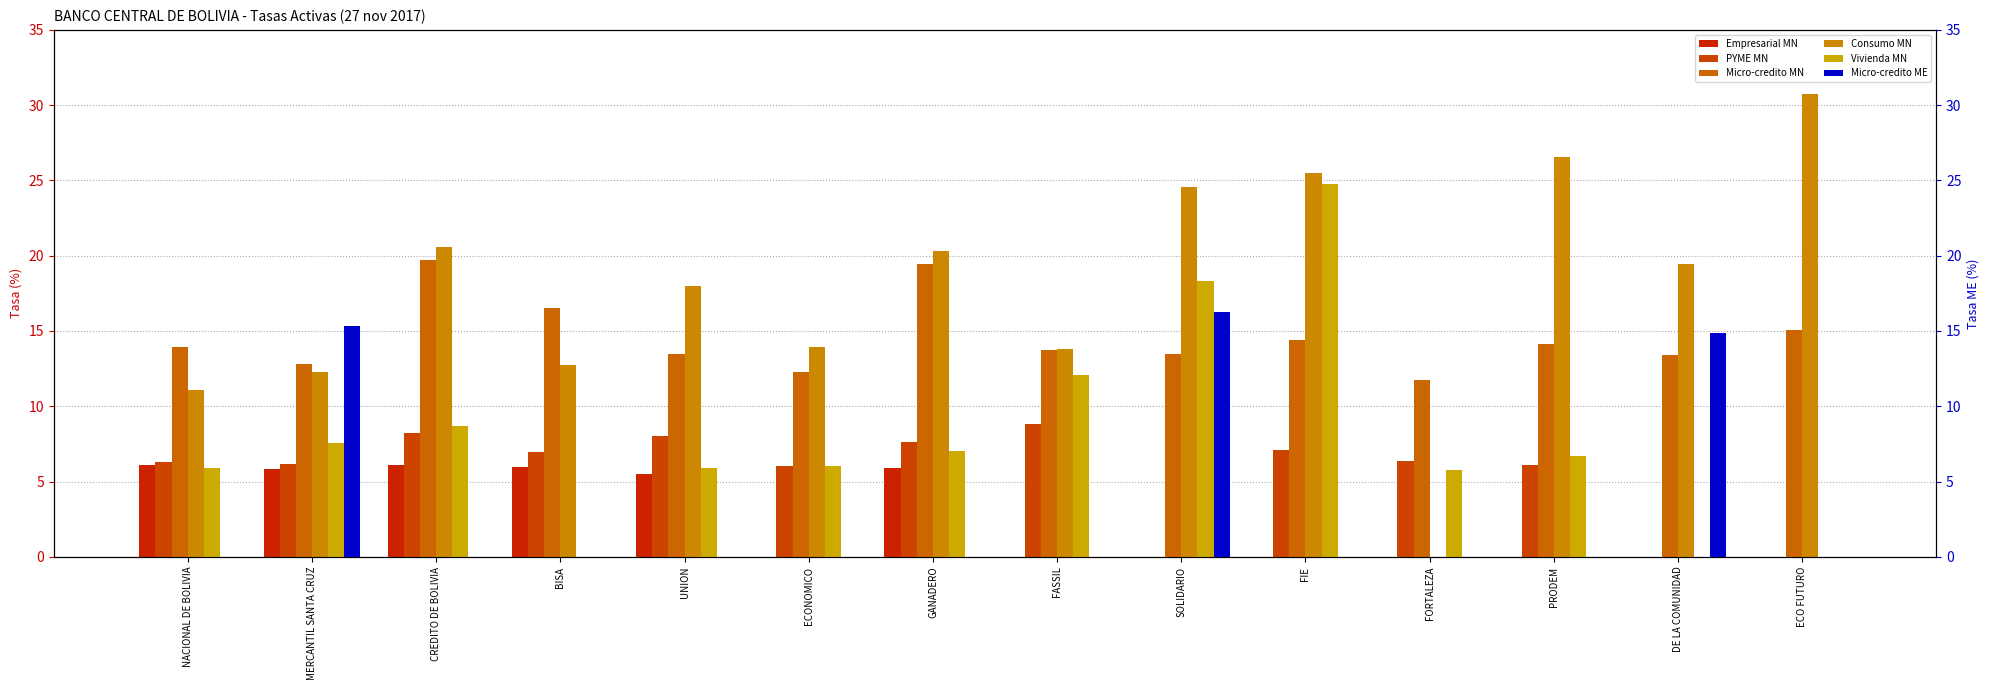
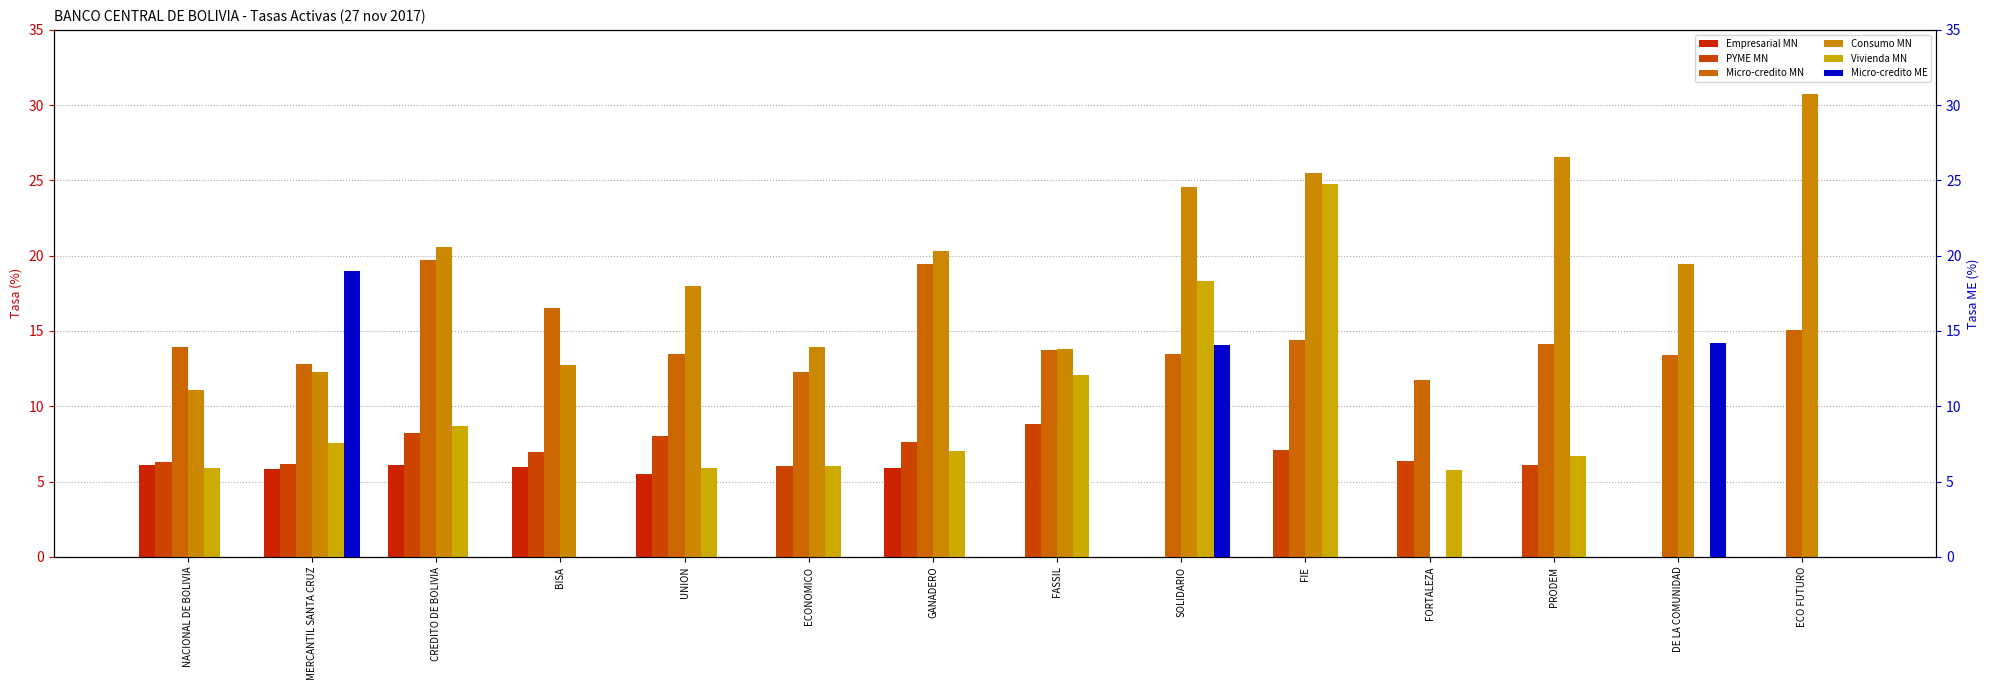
  {
    "Micro-credito ME": {
      "NACIONAL DE BOLIVIA": 0.0,
-     "MERCANTIL SANTA CRUZ": 15.3,
+     "MERCANTIL SANTA CRUZ": 19.0,
      "CREDITO DE BOLIVIA": 0.0,
      "BISA": 0.0,
      "UNION": 0.0,
      "ECONOMICO": 0.0,
      "GANADERO": 0.0,
      "FASSIL": 0.0,
-     "SOLIDARIO": 16.3,
+     "SOLIDARIO": 14.1,
      "FIE": 0.0,
      "FORTALEZA": 0.0,
      "PRODEM": 0.0,
-     "DE LA COMUNIDAD": 14.8,
+     "DE LA COMUNIDAD": 14.2,
      "ECO FUTURO": 0.0
    }
  }
